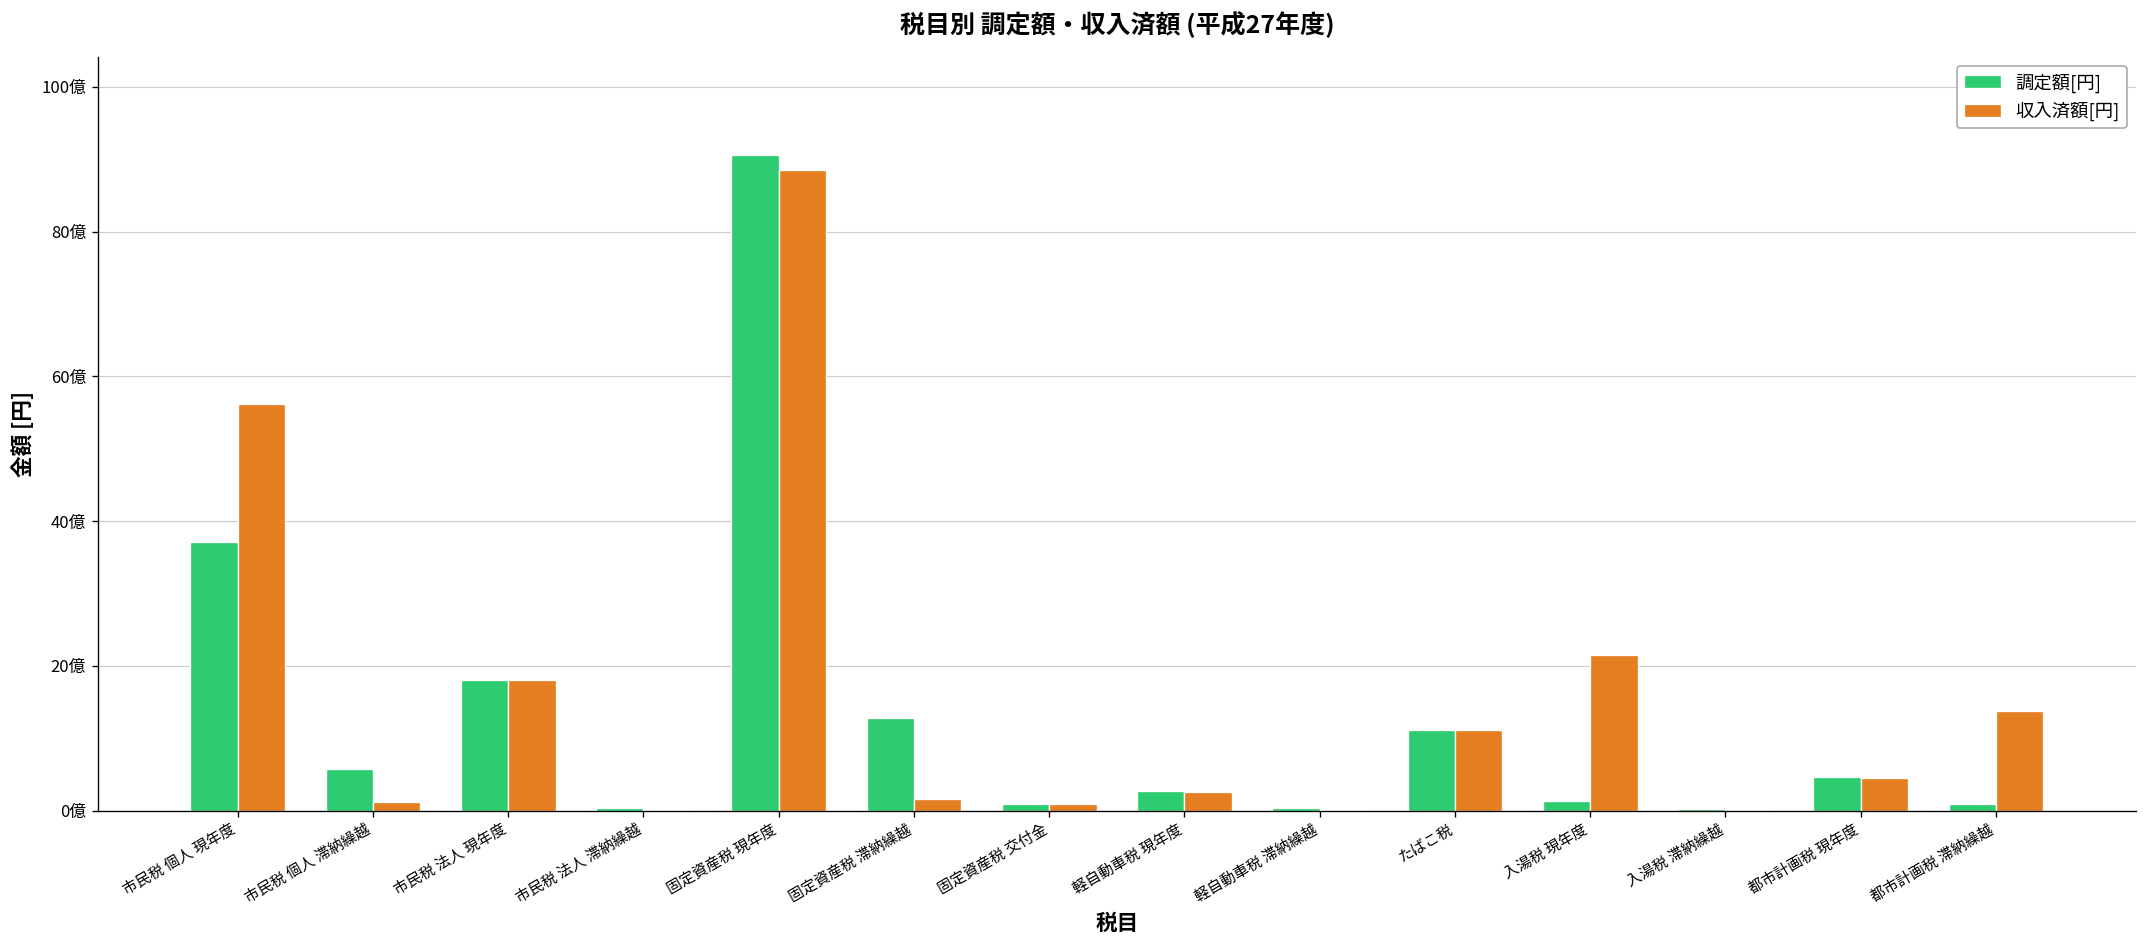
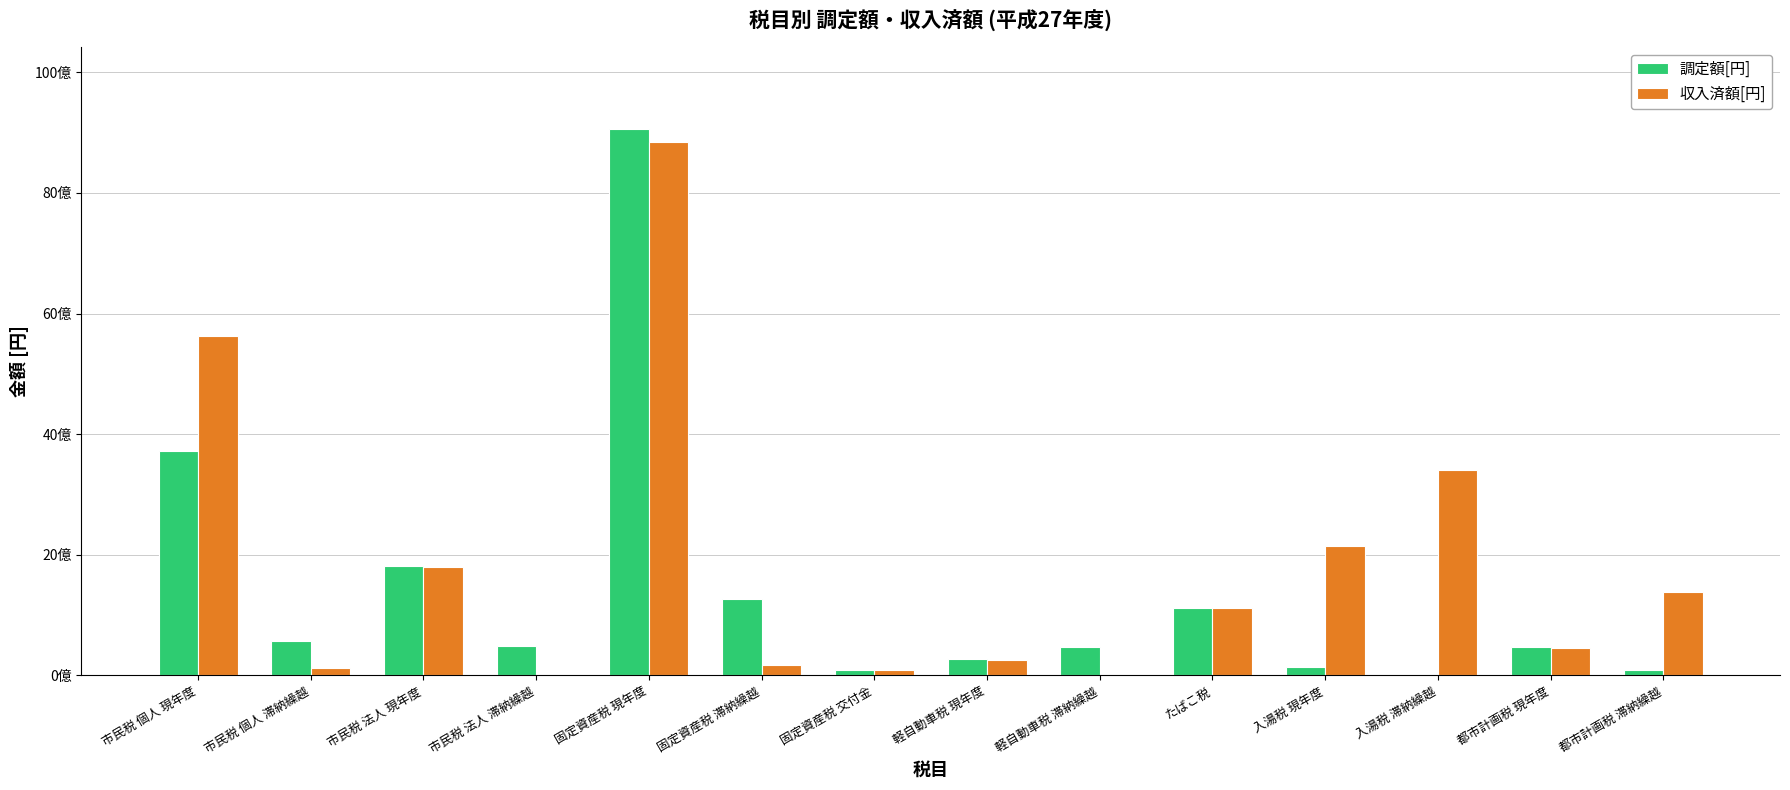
  {
    "調定額[円]": {
      "市民税 個人 現年度": "37億",
      "市民税 個人 滞納繰越": "6億",
      "市民税 法人 現年度": "18億",
-     "市民税 法人 滞納繰越": "0億",
+     "市民税 法人 滞納繰越": "5億",
      "固定資産税 現年度": "91億",
      "固定資産税 滞納繰越": "13億",
      "固定資産税 交付金": "1億",
      "軽自動車税 現年度": "3億",
-     "軽自動車税 滞納繰越": "0億",
+     "軽自動車税 滞納繰越": "5億",
      "たばこ税": "11億",
      "入湯税 現年度": "1億",
      "都市計画税 現年度": "5億",
      "都市計画税 滞納繰越": "1億"
    },
    "収入済額[円]": {
      "市民税 個人 現年度": "56億",
      "市民税 個人 滞納繰越": "1億",
      "市民税 法人 現年度": "18億",
      "固定資産税 現年度": "89億",
      "固定資産税 滞納繰越": "2億",
      "固定資産税 交付金": "1億",
      "軽自動車税 現年度": "3億",
      "たばこ税": "11億",
      "入湯税 現年度": "21億",
-     "入湯税 滞納繰越": "0億",
+     "入湯税 滞納繰越": "34億",
      "都市計画税 現年度": "5億",
      "都市計画税 滞納繰越": "14億"
    }
  }
